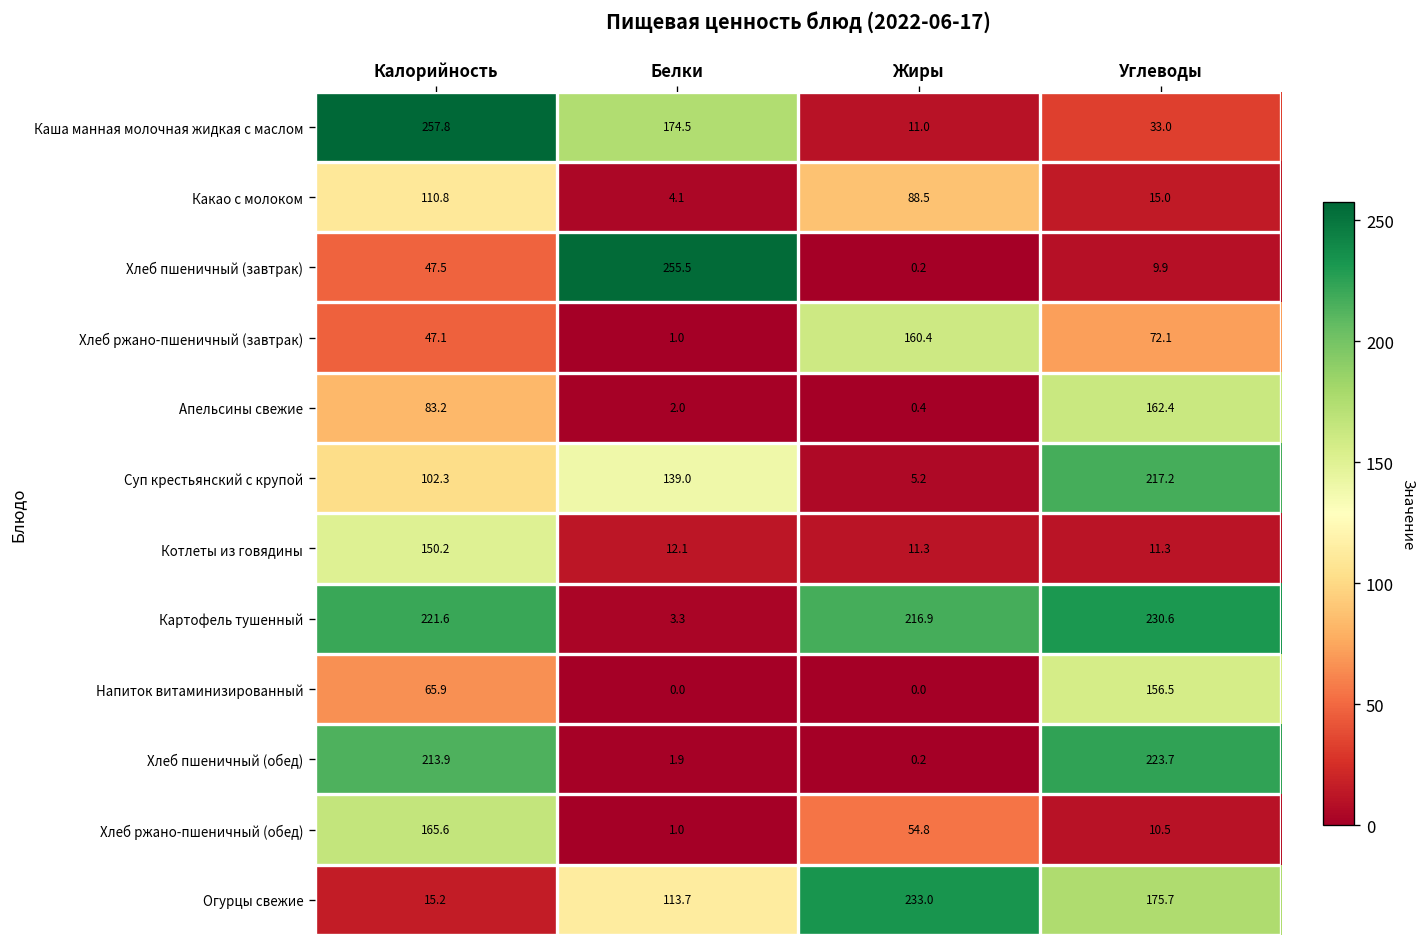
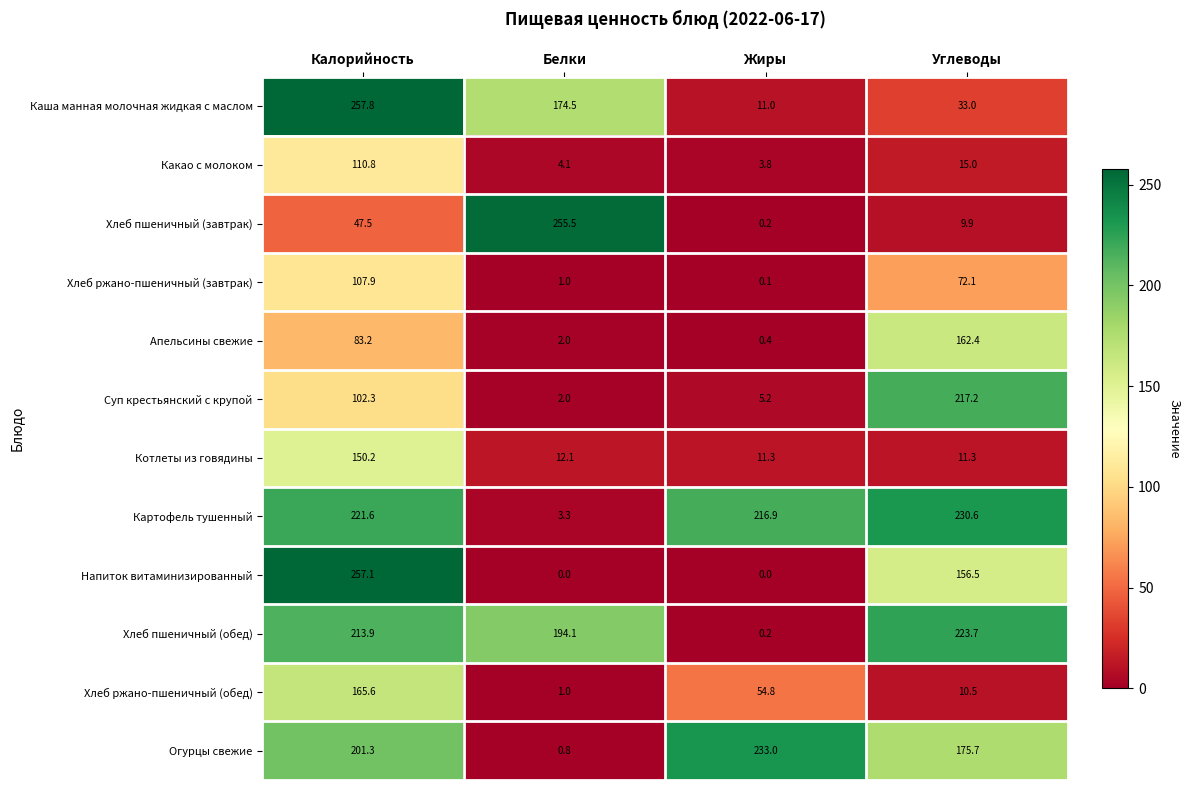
  {
    "Каша манная молочная жидкая с маслом": {
      "Калорийность": 257.8,
      "Белки": 174.5,
      "Жиры": 11.0,
      "Углеводы": 33.0
    },
    "Какао с молоком": {
      "Калорийность": 110.8,
      "Белки": 4.1,
-     "Жиры": 88.5,
+     "Жиры": 3.8,
      "Углеводы": 15.0
    },
    "Хлеб пшеничный (завтрак)": {
      "Калорийность": 47.5,
      "Белки": 255.5,
      "Жиры": 0.2,
      "Углеводы": 9.9
    },
    "Хлеб ржано-пшеничный (завтрак)": {
-     "Калорийность": 47.1,
+     "Калорийность": 107.9,
      "Белки": 1.0,
-     "Жиры": 160.4,
+     "Жиры": 0.1,
      "Углеводы": 72.1
    },
    "Апельсины свежие": {
      "Калорийность": 83.2,
      "Белки": 2.0,
      "Жиры": 0.4,
      "Углеводы": 162.4
    },
    "Суп крестьянский с крупой": {
      "Калорийность": 102.3,
-     "Белки": 139.0,
+     "Белки": 2.0,
      "Жиры": 5.2,
      "Углеводы": 217.2
    },
    "Котлеты из говядины": {
      "Калорийность": 150.2,
      "Белки": 12.1,
      "Жиры": 11.3,
      "Углеводы": 11.3
    },
    "Картофель тушенный": {
      "Калорийность": 221.6,
      "Белки": 3.3,
      "Жиры": 216.9,
      "Углеводы": 230.6
    },
    "Напиток витаминизированный": {
-     "Калорийность": 65.9,
+     "Калорийность": 257.1,
      "Белки": 0.0,
      "Жиры": 0.0,
      "Углеводы": 156.5
    },
    "Хлеб пшеничный (обед)": {
      "Калорийность": 213.9,
-     "Белки": 1.9,
+     "Белки": 194.1,
      "Жиры": 0.2,
      "Углеводы": 223.7
    },
    "Хлеб ржано-пшеничный (обед)": {
      "Калорийность": 165.6,
      "Белки": 1.0,
      "Жиры": 54.8,
      "Углеводы": 10.5
    },
    "Огурцы свежие": {
-     "Калорийность": 15.2,
-     "Белки": 113.7,
+     "Калорийность": 201.3,
+     "Белки": 0.8,
      "Жиры": 233.0,
      "Углеводы": 175.7
    }
  }
